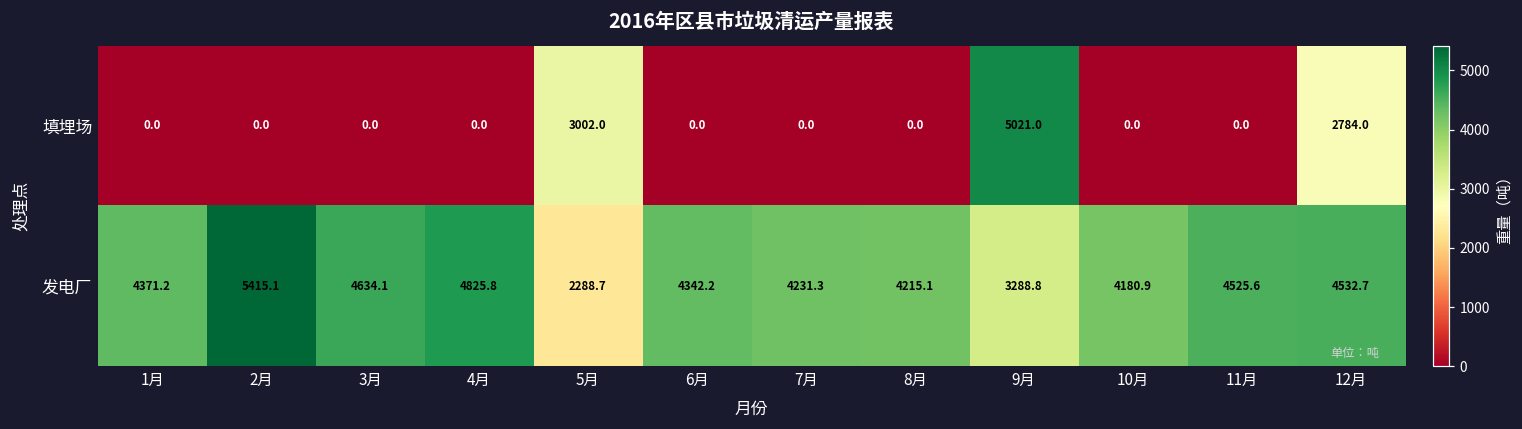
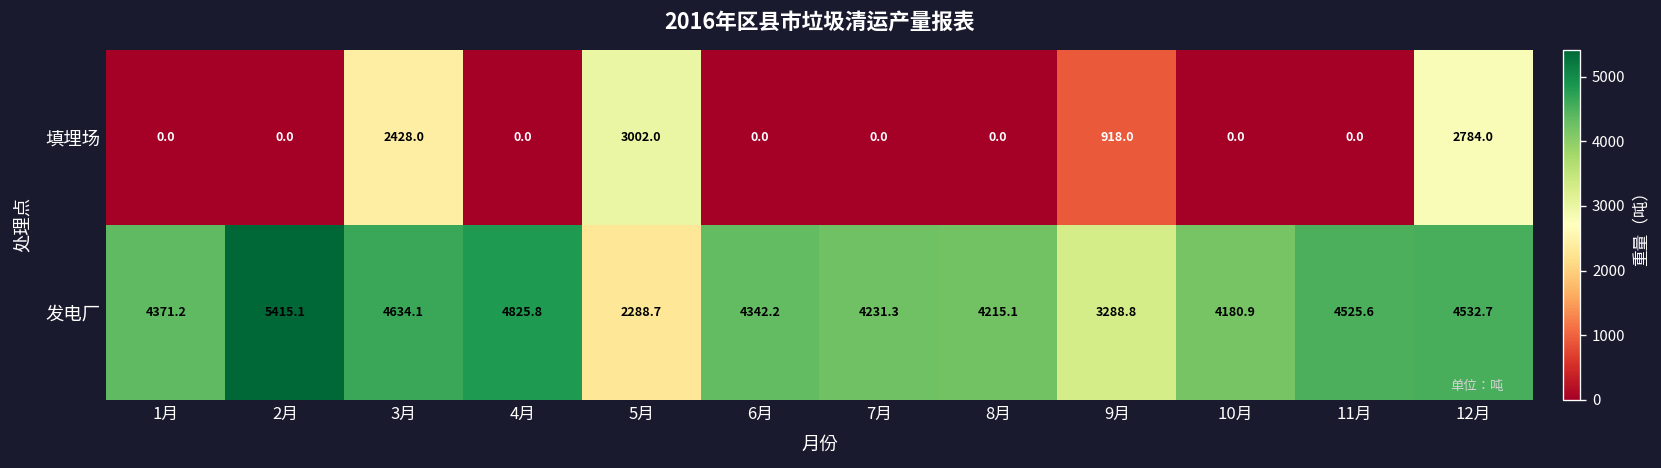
  {
    "填埋场": {
      "1月": 0.0,
      "2月": 0.0,
-     "3月": 0.0,
+     "3月": 2428.0,
      "4月": 0.0,
      "5月": 3002.0,
      "6月": 0.0,
      "7月": 0.0,
      "8月": 0.0,
-     "9月": 5021.0,
+     "9月": 918.0,
      "10月": 0.0,
      "11月": 0.0,
      "12月": 2784.0
    },
    "发电厂": {
      "1月": 4371.2,
      "2月": 5415.1,
      "3月": 4634.1,
      "4月": 4825.8,
      "5月": 2288.7,
      "6月": 4342.2,
      "7月": 4231.3,
      "8月": 4215.1,
      "9月": 3288.8,
      "10月": 4180.9,
      "11月": 4525.6
    }
  }
